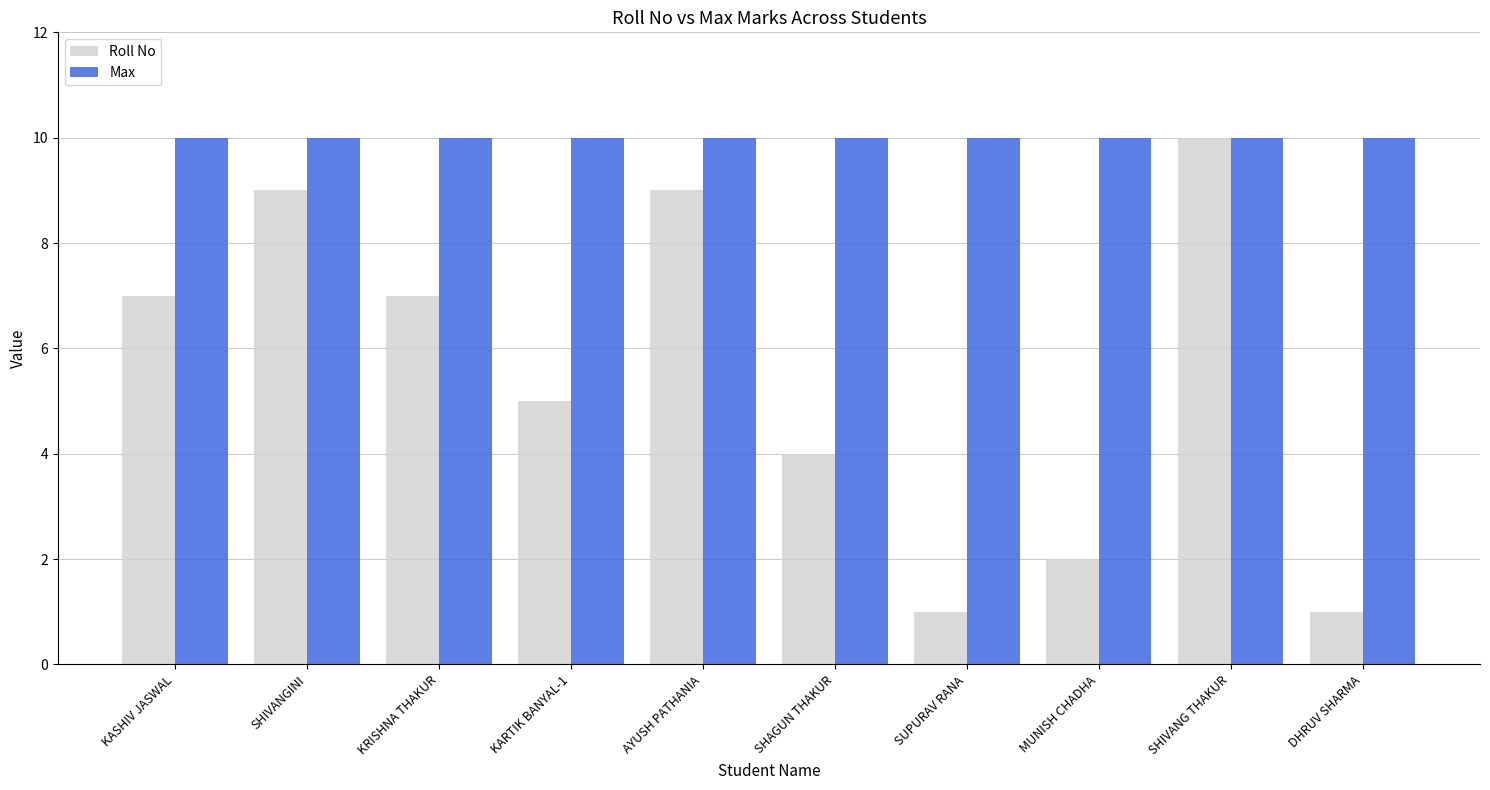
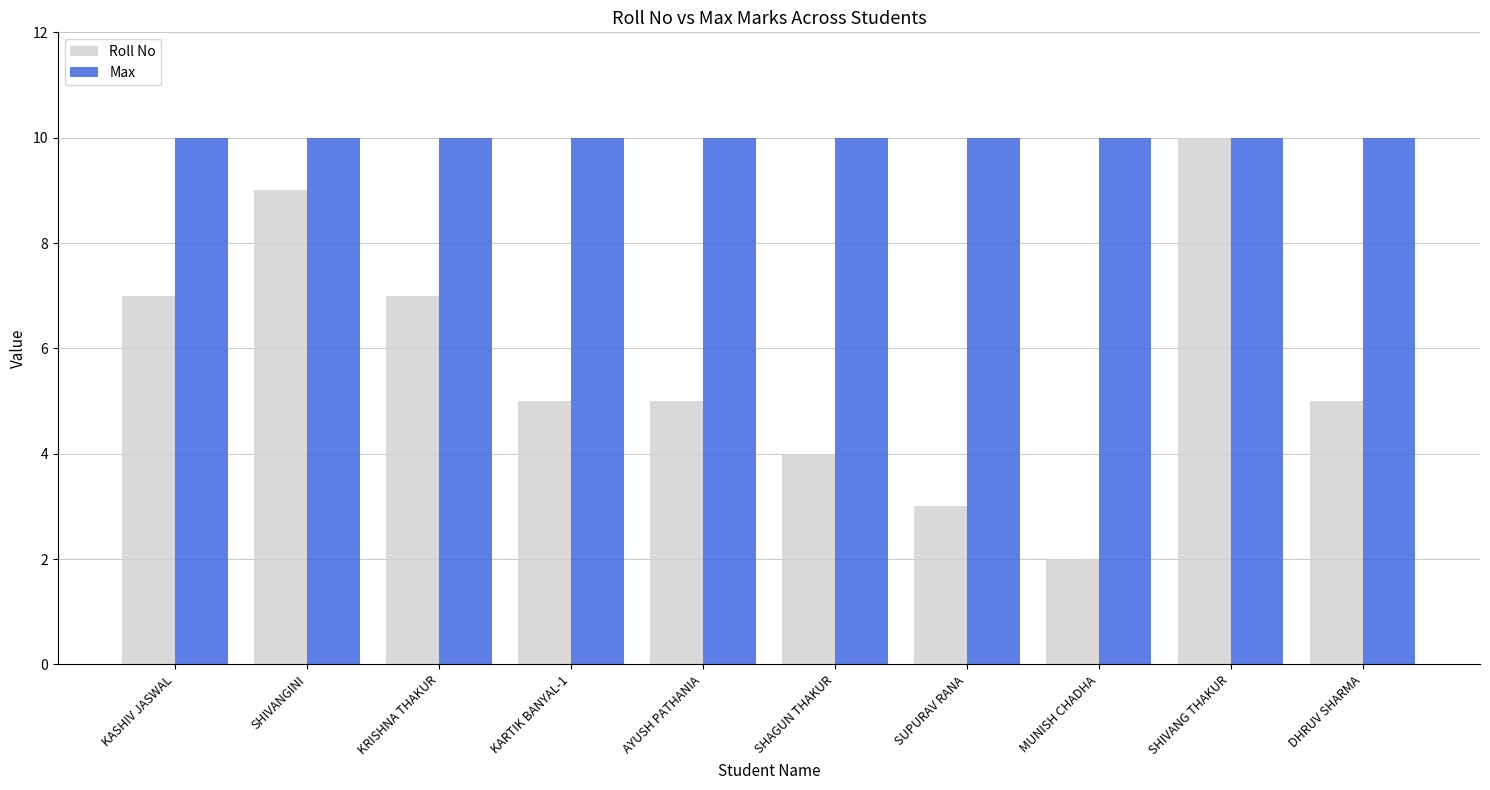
  {
    "Roll No": {
      "KASHIV JASWAL": 7,
      "SHIVANGINI": 9,
      "KRISHNA THAKUR": 7,
      "KARTIK BANYAL-1": 5,
-     "AYUSH PATHANIA": 9,
+     "AYUSH PATHANIA": 5,
      "SHAGUN THAKUR": 4,
-     "SUPURAV RANA": 1,
+     "SUPURAV RANA": 3,
      "MUNISH CHADHA": 2,
      "SHIVANG THAKUR": 10,
-     "DHRUV SHARMA": 1
+     "DHRUV SHARMA": 5
    },
    "Max": {
      "KASHIV JASWAL": 10,
      "SHIVANGINI": 10,
      "KRISHNA THAKUR": 10,
      "KARTIK BANYAL-1": 10,
      "AYUSH PATHANIA": 10,
      "SHAGUN THAKUR": 10,
      "SUPURAV RANA": 10,
      "MUNISH CHADHA": 10,
      "SHIVANG THAKUR": 10,
      "DHRUV SHARMA": 10
    }
  }
